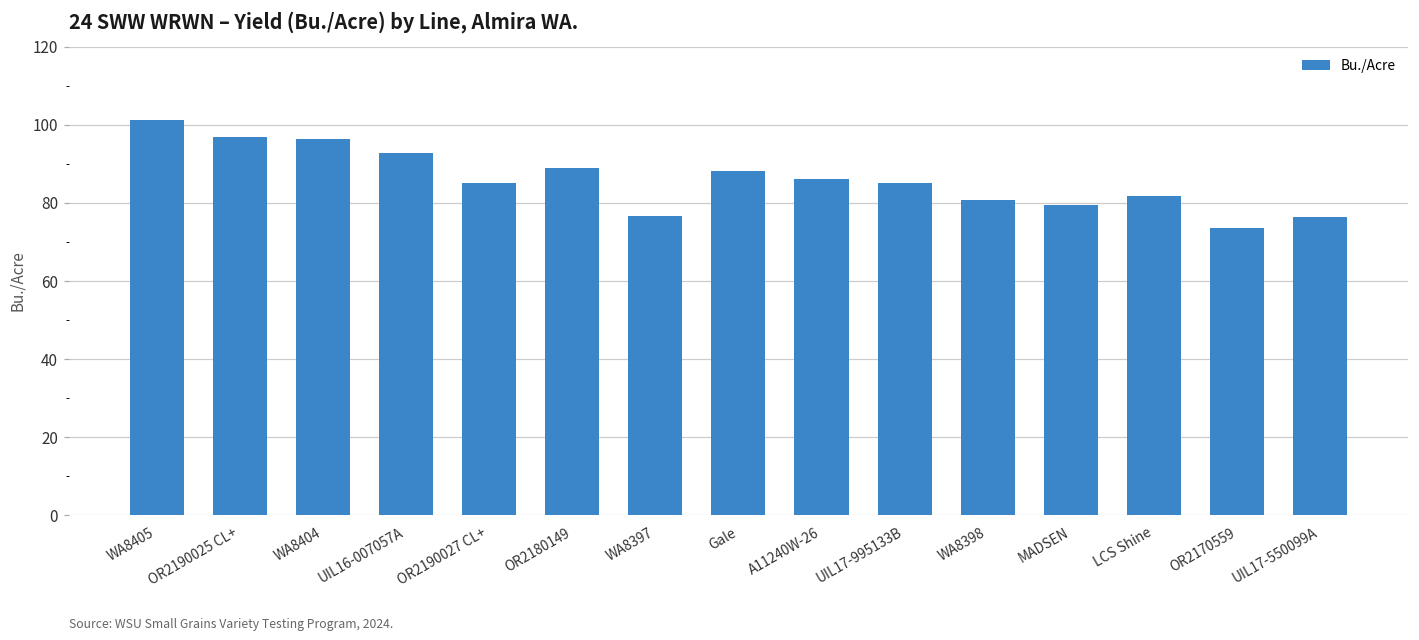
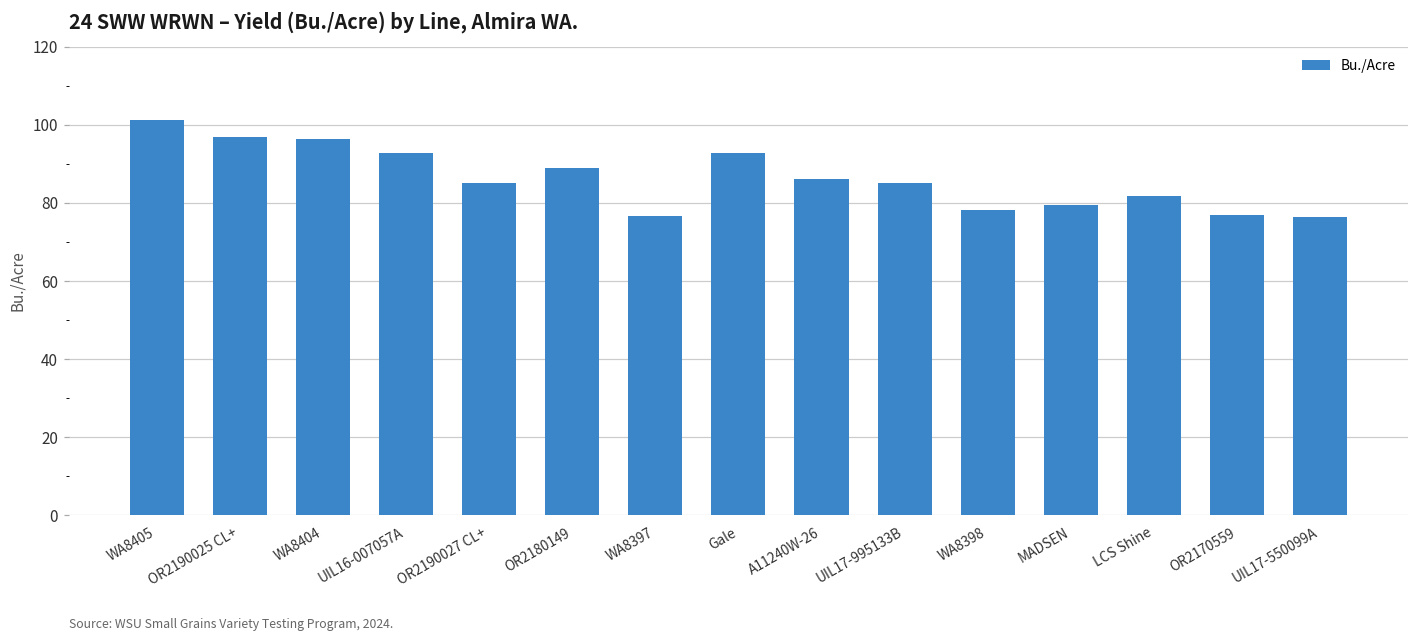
  {
    "WA8405": 101,
    "OR2190025 CL+": 97,
    "WA8404": 96,
    "UIL16-007057A": 93,
    "OR2190027 CL+": 85,
    "OR2180149": 89,
    "WA8397": 77,
-   "Gale": 88,
+   "Gale": 93,
    "A11240W-26": 86,
    "UIL17-995133B": 85,
-   "WA8398": 81,
+   "WA8398": 78,
    "MADSEN": 80,
    "LCS Shine": 82,
-   "OR2170559": 74,
+   "OR2170559": 77,
    "UIL17-550099A": 76
  }
